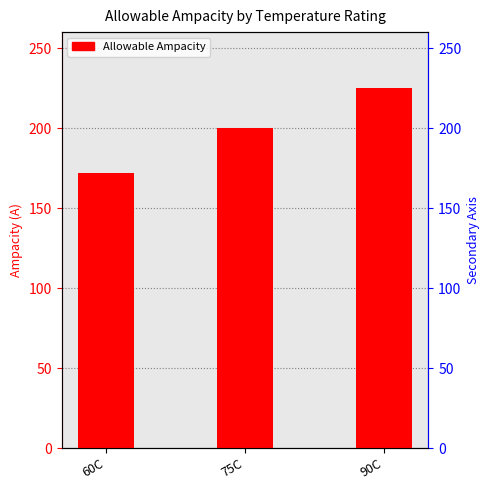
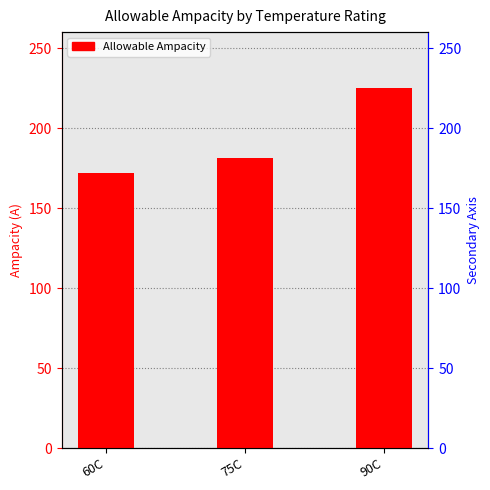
  {
    "60C": 172,
-   "75C": 200,
+   "75C": 181,
    "90C": 225
  }
